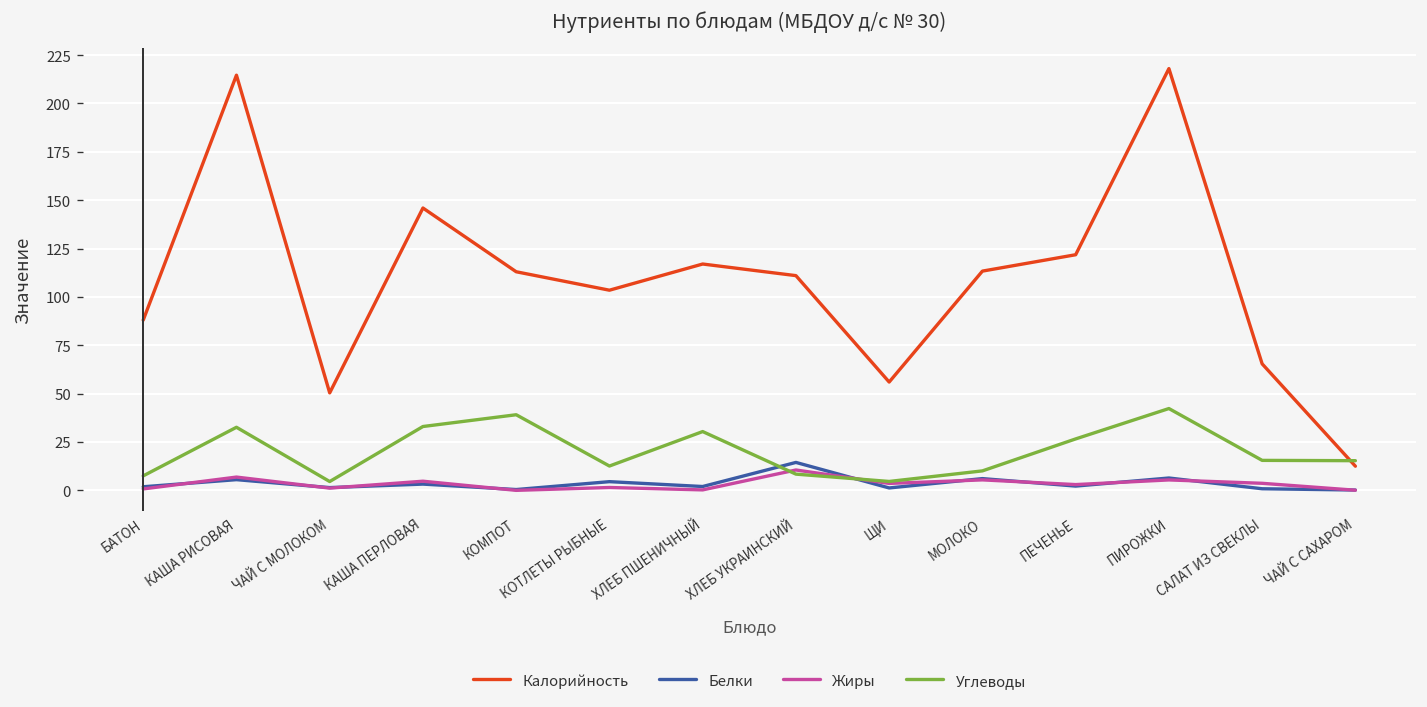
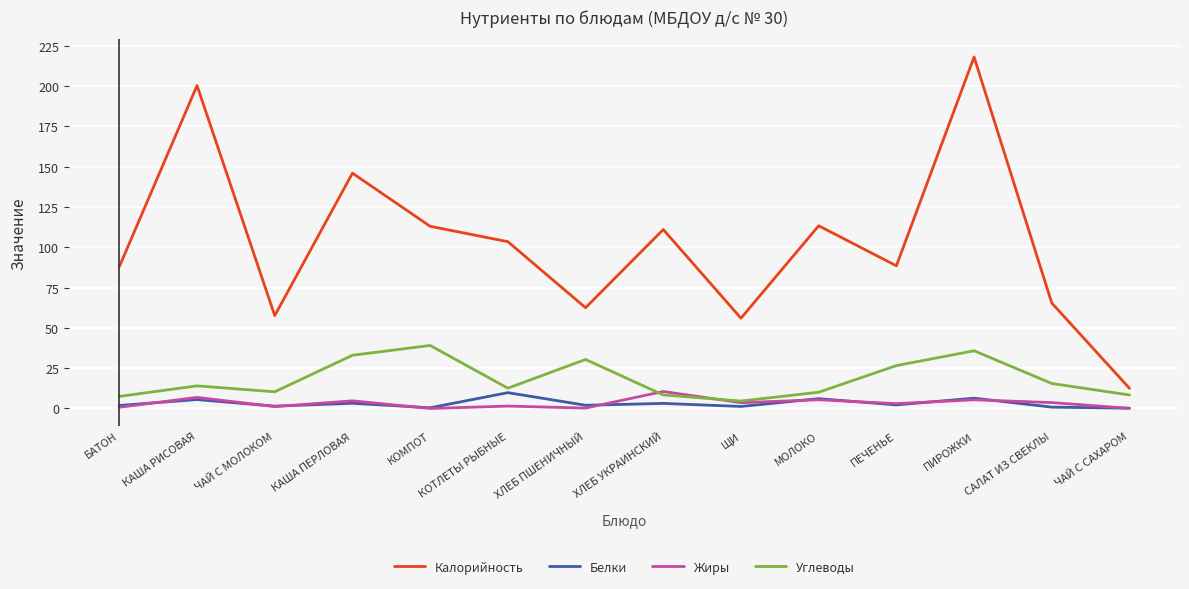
  {
    "Калорийность": {
      "БАТОН": 88,
-     "КАША РИСОВАЯ": 215,
-     "ЧАЙ С МОЛОКОМ": 50,
+     "КАША РИСОВАЯ": 200,
+     "ЧАЙ С МОЛОКОМ": 58,
      "КАША ПЕРЛОВАЯ": 146,
      "КОМПОТ": 113,
      "КОТЛЕТЫ РЫБНЫЕ": 103,
-     "ХЛЕБ ПШЕНИЧНЫЙ": 117,
+     "ХЛЕБ ПШЕНИЧНЫЙ": 63,
      "ХЛЕБ УКРАИНСКИЙ": 111,
      "ЩИ": 56,
      "МОЛОКО": 113,
-     "ПЕЧЕНЬЕ": 122,
+     "ПЕЧЕНЬЕ": 89,
      "ПИРОЖКИ": 218,
      "САЛАТ ИЗ СВЕКЛЫ": 65,
      "ЧАЙ С САХАРОМ": 13
    },
    "Белки": {
-     "КОТЛЕТЫ РЫБНЫЕ": 5,
+     "КОТЛЕТЫ РЫБНЫЕ": 10,
      "ХЛЕБ ПШЕНИЧНЫЙ": 2,
-     "ХЛЕБ УКРАИНСКИЙ": 14,
+     "ХЛЕБ УКРАИНСКИЙ": 3,
      "ЩИ": 1,
      "САЛАТ ИЗ СВЕКЛЫ": 1
    },
    "Жиры": {
      "КОТЛЕТЫ РЫБНЫЕ": 1,
      "ХЛЕБ ПШЕНИЧНЫЙ": 0,
      "ХЛЕБ УКРАИНСКИЙ": 11,
      "САЛАТ ИЗ СВЕКЛЫ": 4
    },
    "Углеводы": {
      "БАТОН": 8,
-     "КАША РИСОВАЯ": 33,
-     "ЧАЙ С МОЛОКОМ": 5,
+     "КАША РИСОВАЯ": 14,
+     "ЧАЙ С МОЛОКОМ": 10,
      "КАША ПЕРЛОВАЯ": 33,
      "КОМПОТ": 39,
      "КОТЛЕТЫ РЫБНЫЕ": 13,
      "ХЛЕБ ПШЕНИЧНЫЙ": 30,
      "ХЛЕБ УКРАИНСКИЙ": 8,
      "МОЛОКО": 10,
      "ПЕЧЕНЬЕ": 27,
-     "ПИРОЖКИ": 42,
+     "ПИРОЖКИ": 36,
      "САЛАТ ИЗ СВЕКЛЫ": 16,
-     "ЧАЙ С САХАРОМ": 15
+     "ЧАЙ С САХАРОМ": 8
    }
  }
